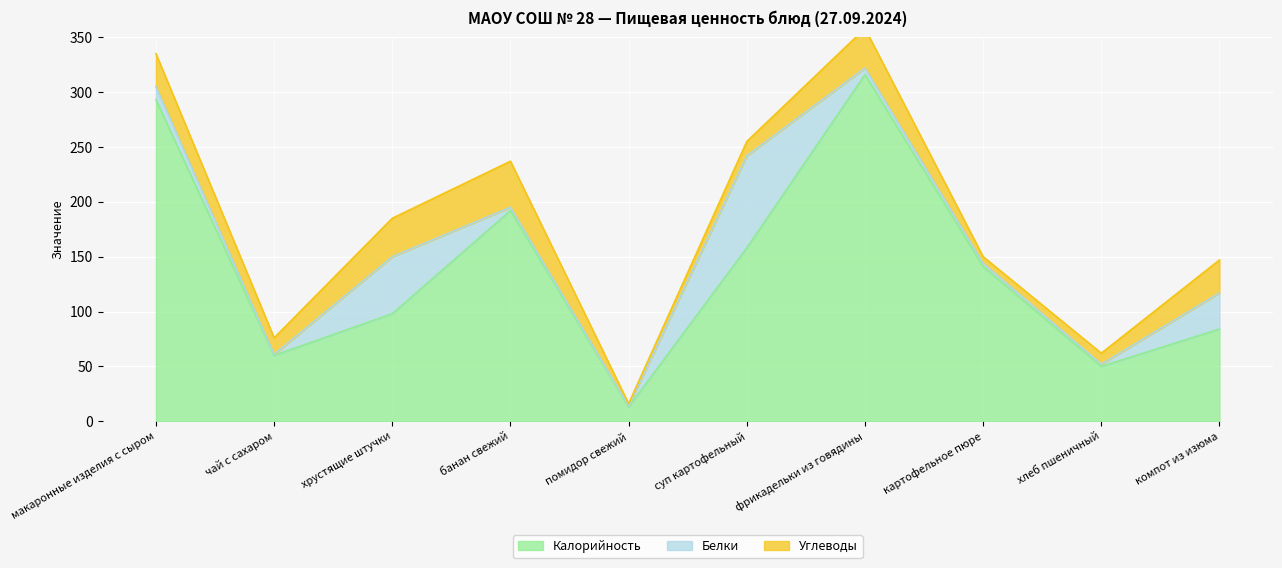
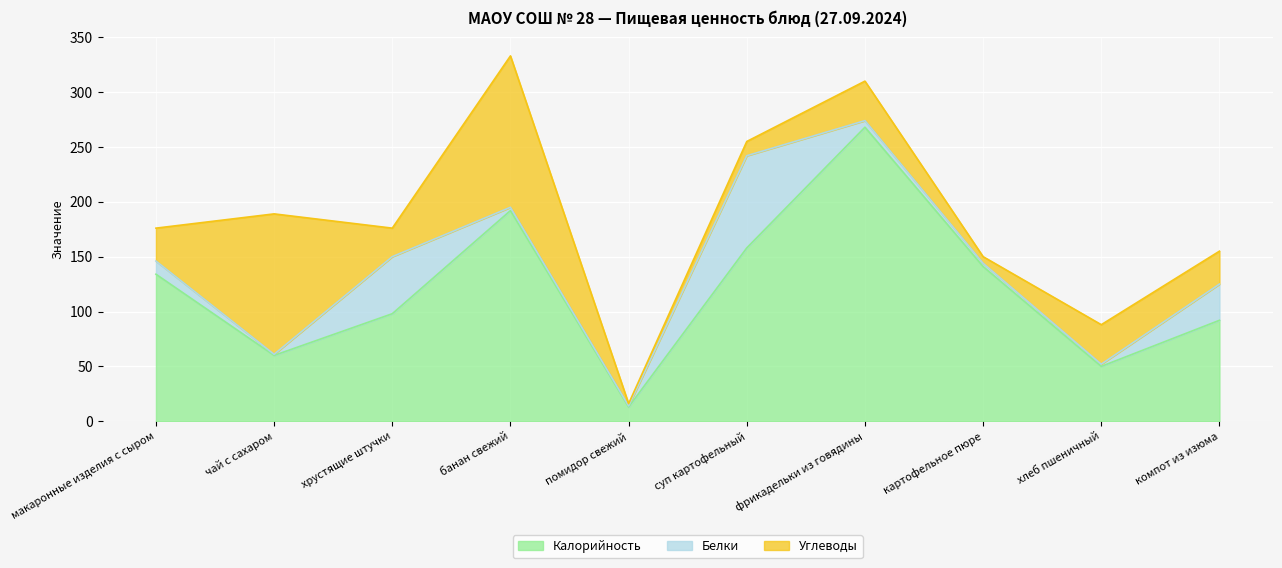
  {
    "Калорийность": {
-     "макаронные изделия с сыром": 293,
+     "макаронные изделия с сыром": 134,
      "хрустящие штучки": 98,
      "банан свежий": 192,
      "суп картофельный": 158,
-     "фрикадельки из говядины": 316,
+     "фрикадельки из говядины": 268,
      "картофельное пюре": 141,
-     "компот из изюма": 84
+     "компот из изюма": 92
    },
    "Белки": {
      "макаронные изделия с сыром": 12,
      "хрустящие штучки": 52,
      "банан свежий": 3,
      "суп картофельный": 84,
      "фрикадельки из говядины": 6,
      "картофельное пюре": 3,
      "компот из изюма": 33
    },
    "Углеводы": {
      "макаронные изделия с сыром": 30,
-     "чай с сахаром": 15,
-     "хрустящие штучки": 35,
-     "банан свежий": 42,
+     "чай с сахаром": 128,
+     "хрустящие штучки": 26,
+     "банан свежий": 138,
      "суп картофельный": 13,
      "картофельное пюре": 6,
-     "хлеб пшеничный": 10,
+     "хлеб пшеничный": 36,
      "компот из изюма": 30
    }
  }
